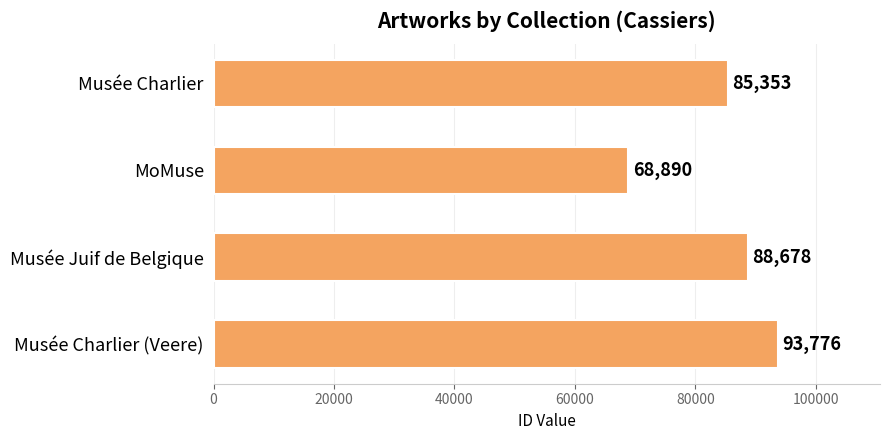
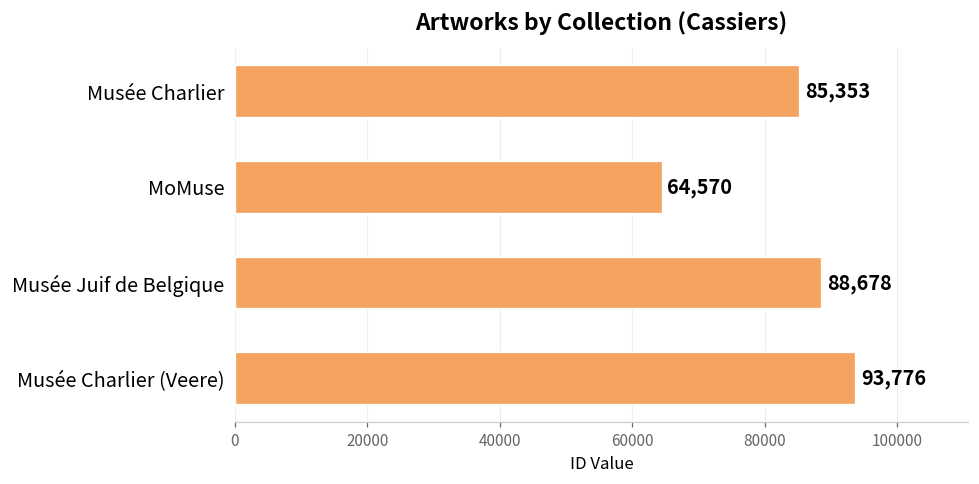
  {
    "Musée Charlier": "85,353",
-   "MoMuse": "68,890",
+   "MoMuse": "64,570",
    "Musée Juif de Belgique": "88,678",
    "Musée Charlier (Veere)": "93,776"
  }
